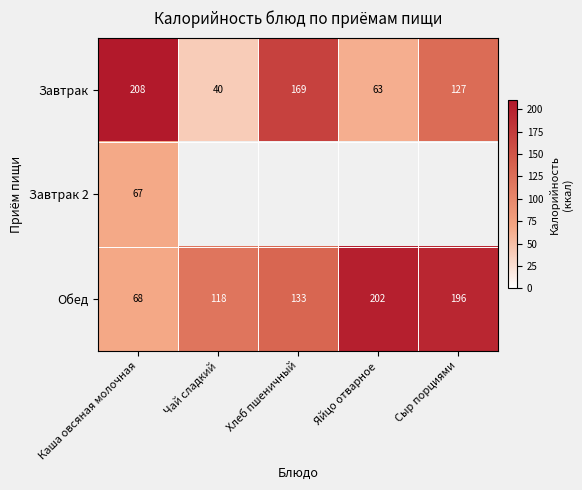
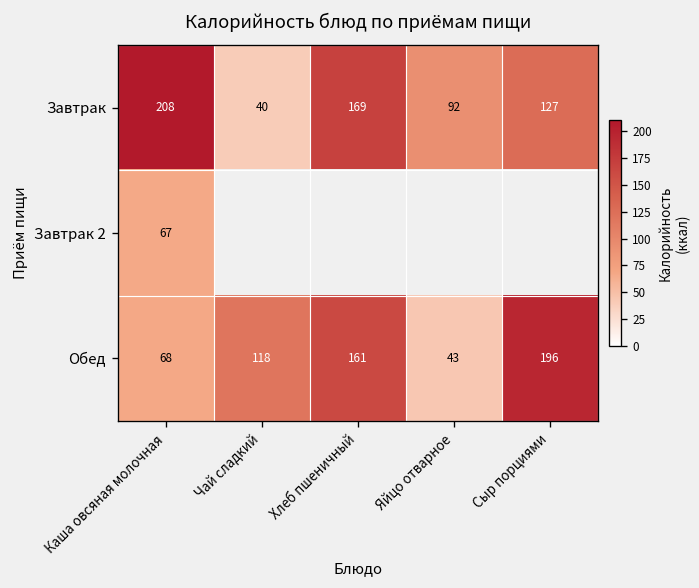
  {
    "Завтрак": {
      "Каша овсяная молочная": 208,
      "Чай сладкий": 40,
      "Хлеб пшеничный": 169,
-     "Яйцо отварное": 63,
+     "Яйцо отварное": 92,
      "Сыр порциями": 127
    },
    "Завтрак 2": {
      "Каша овсяная молочная": 67
    },
    "Обед": {
      "Каша овсяная молочная": 68,
      "Чай сладкий": 118,
-     "Хлеб пшеничный": 133,
-     "Яйцо отварное": 202,
+     "Хлеб пшеничный": 161,
+     "Яйцо отварное": 43,
      "Сыр порциями": 196
    }
  }
